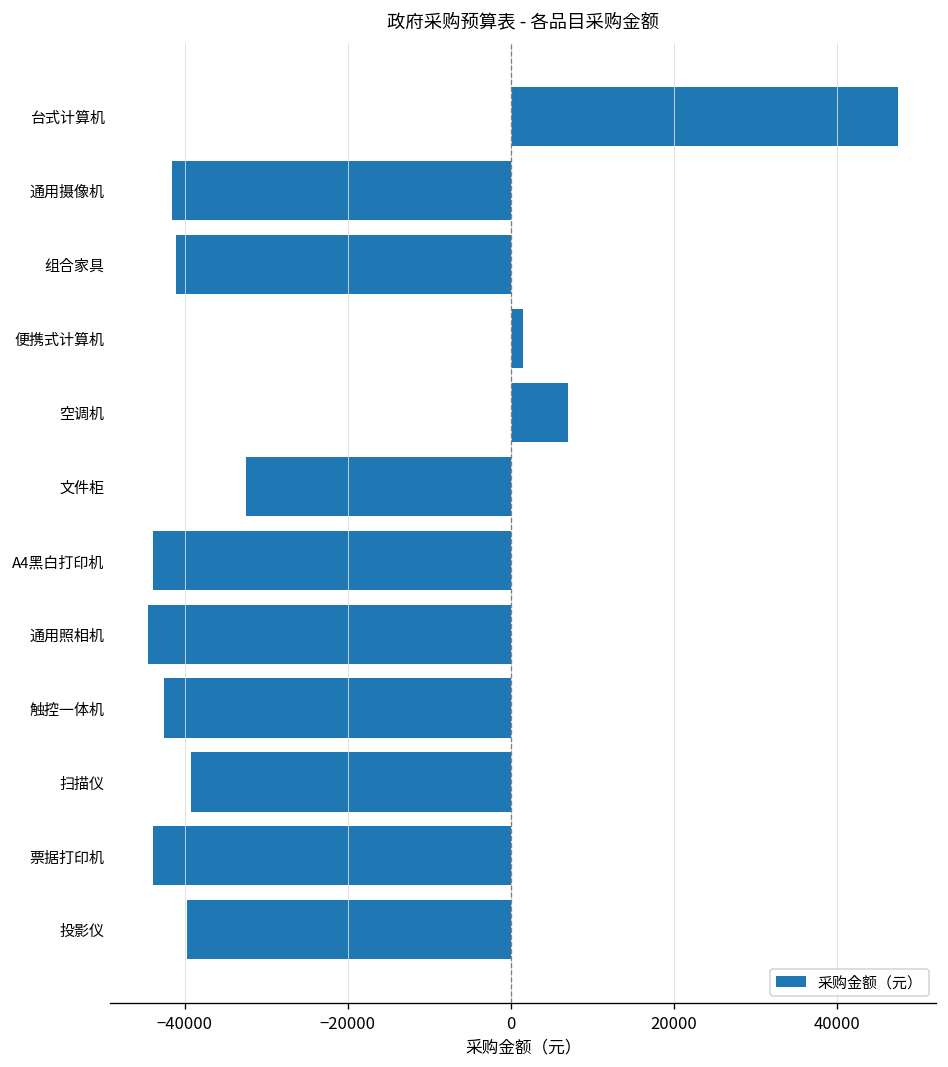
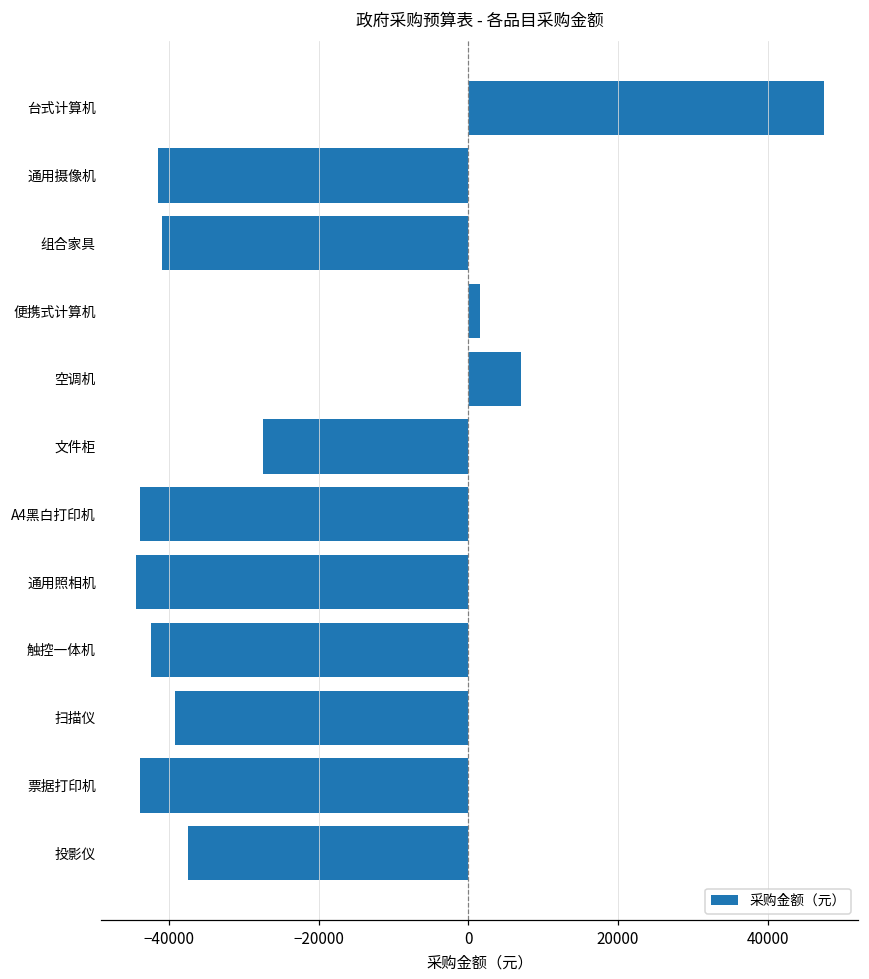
  {
    "台式计算机": 48000,
    "通用摄像机": -42000,
    "组合家具": -41000,
    "便携式计算机": 2000,
    "空调机": 7000,
-   "文件柜": -33000,
+   "文件柜": -28000,
    "A4黑白打印机": -44000,
    "通用照相机": -45000,
    "触控一体机": -43000,
    "扫描仪": -39000,
    "票据打印机": -44000,
-   "投影仪": -40000
+   "投影仪": -38000
  }
